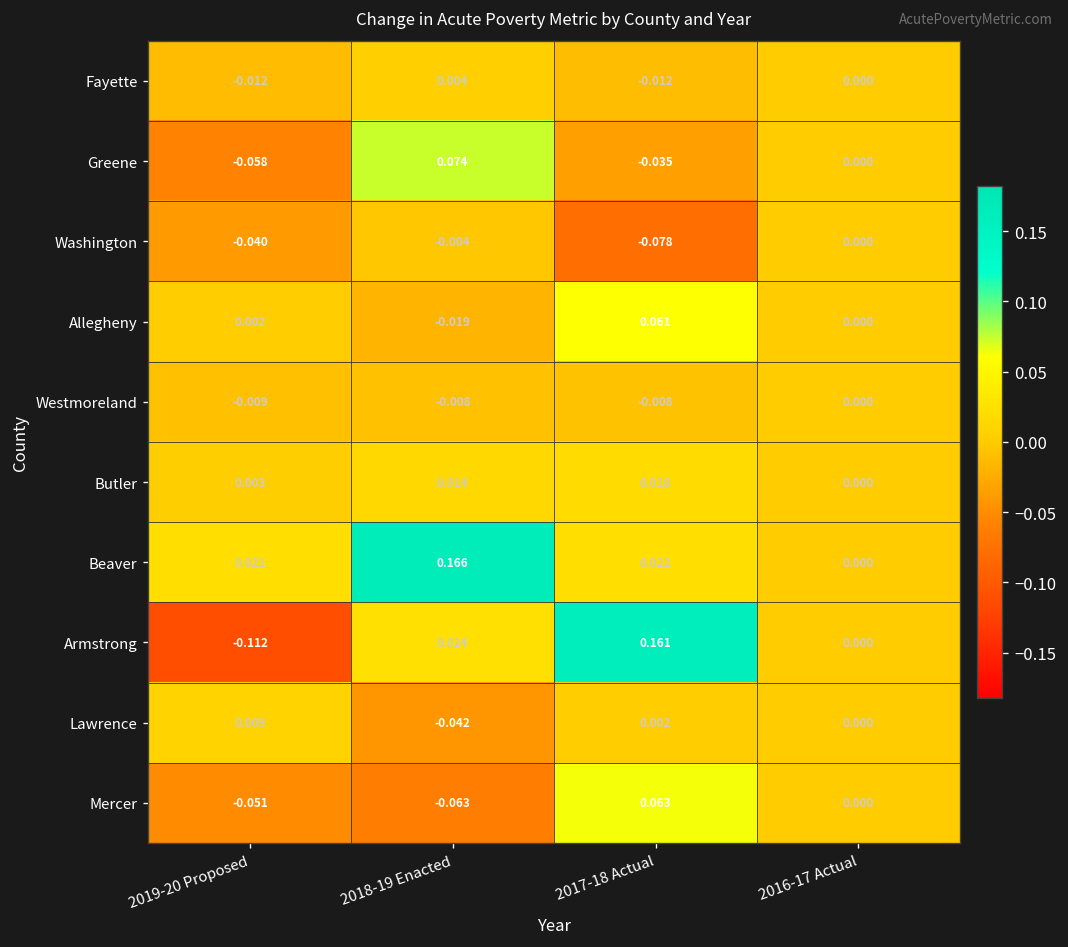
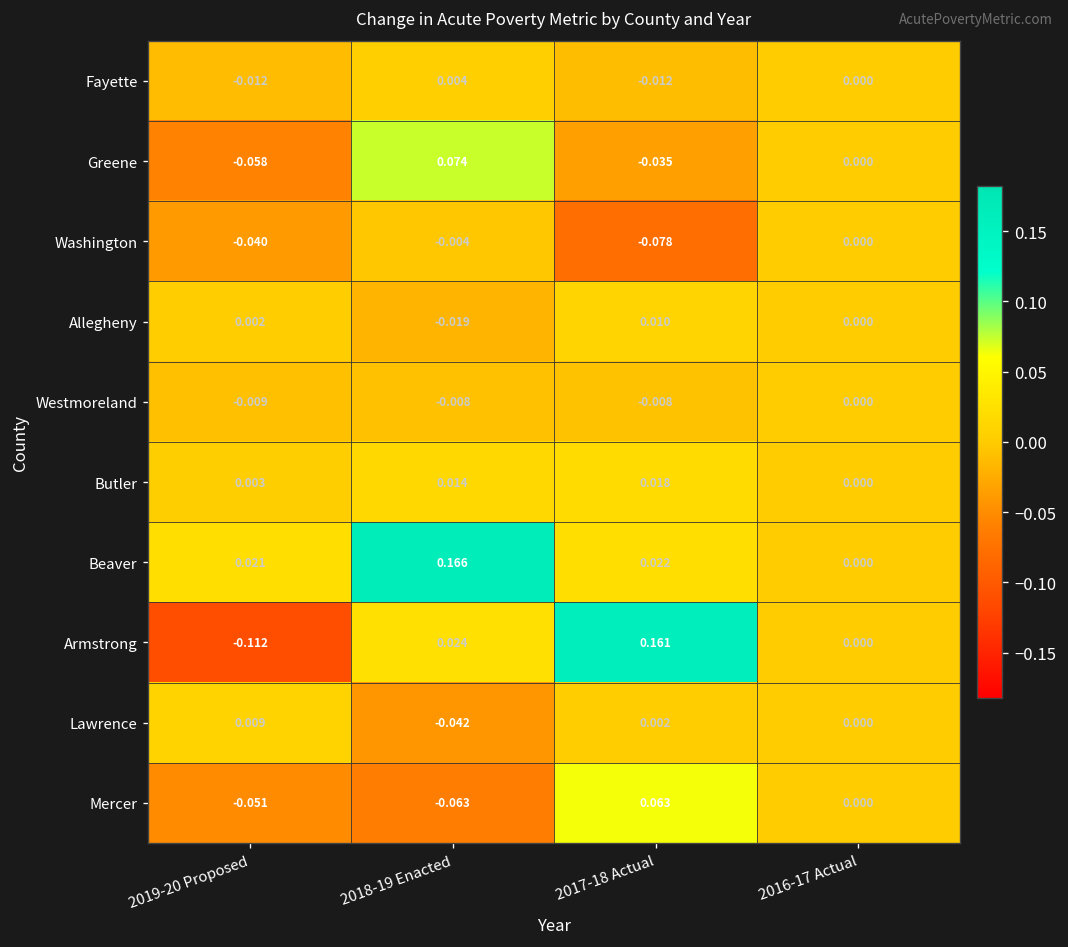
  {
    "Fayette": {
      "2019-20 Proposed": -0.012,
      "2018-19 Enacted": 0.004,
      "2017-18 Actual": -0.012,
      "2016-17 Actual": 0.000
    },
    "Greene": {
      "2019-20 Proposed": -0.058,
      "2018-19 Enacted": 0.074,
      "2017-18 Actual": -0.035,
      "2016-17 Actual": 0.000
    },
    "Washington": {
      "2019-20 Proposed": -0.040,
      "2018-19 Enacted": -0.004,
      "2017-18 Actual": -0.078,
      "2016-17 Actual": 0.000
    },
    "Allegheny": {
      "2019-20 Proposed": 0.002,
      "2018-19 Enacted": -0.019,
-     "2017-18 Actual": 0.061,
+     "2017-18 Actual": 0.010,
      "2016-17 Actual": 0.000
    },
    "Westmoreland": {
      "2019-20 Proposed": -0.009,
      "2018-19 Enacted": -0.008,
      "2017-18 Actual": -0.008,
      "2016-17 Actual": 0.000
    },
    "Butler": {
      "2019-20 Proposed": 0.003,
      "2018-19 Enacted": 0.014,
      "2017-18 Actual": 0.018,
      "2016-17 Actual": 0.000
    },
    "Beaver": {
      "2019-20 Proposed": 0.021,
      "2018-19 Enacted": 0.166,
      "2017-18 Actual": 0.022,
      "2016-17 Actual": 0.000
    },
    "Armstrong": {
      "2019-20 Proposed": -0.112,
      "2018-19 Enacted": 0.024,
      "2017-18 Actual": 0.161,
      "2016-17 Actual": 0.000
    },
    "Lawrence": {
      "2019-20 Proposed": 0.009,
      "2018-19 Enacted": -0.042,
      "2017-18 Actual": 0.002,
      "2016-17 Actual": 0.000
    },
    "Mercer": {
      "2019-20 Proposed": -0.051,
      "2018-19 Enacted": -0.063,
      "2017-18 Actual": 0.063,
      "2016-17 Actual": 0.000
    }
  }
